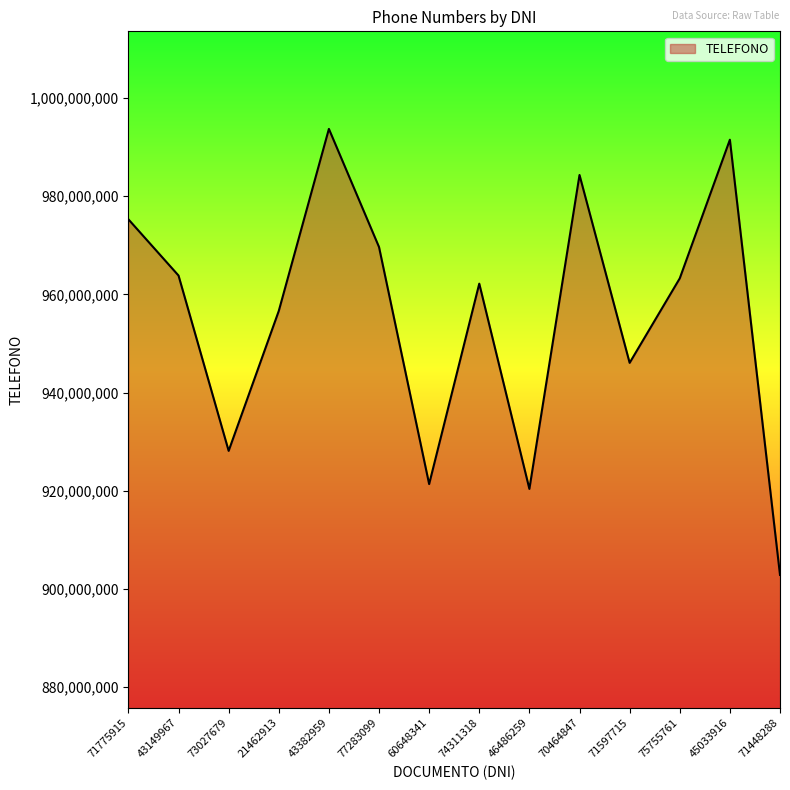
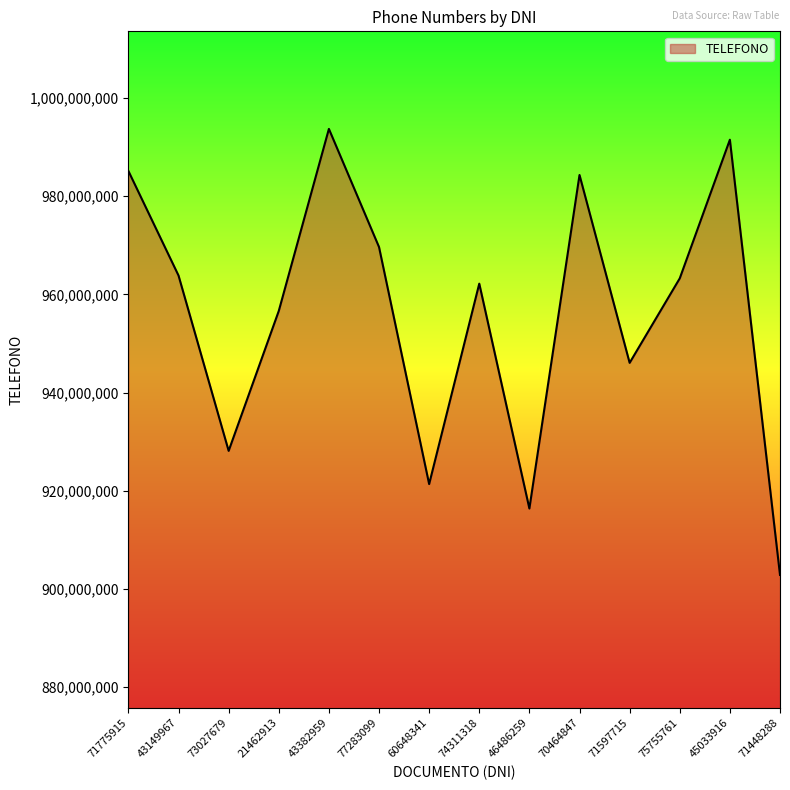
  {
-   "71775915": "975,000,000",
+   "71775915": "985,000,000",
    "43149967": "964,000,000",
    "73027679": "928,000,000",
    "21462913": "957,000,000",
    "43382959": "994,000,000",
    "77283099": "970,000,000",
    "60648341": "921,000,000",
    "74311318": "962,000,000",
-   "46486259": "920,000,000",
+   "46486259": "916,000,000",
    "70464847": "984,000,000",
    "71597715": "946,000,000",
    "75755761": "963,000,000",
    "45033916": "992,000,000",
    "71448288": "903,000,000"
  }
